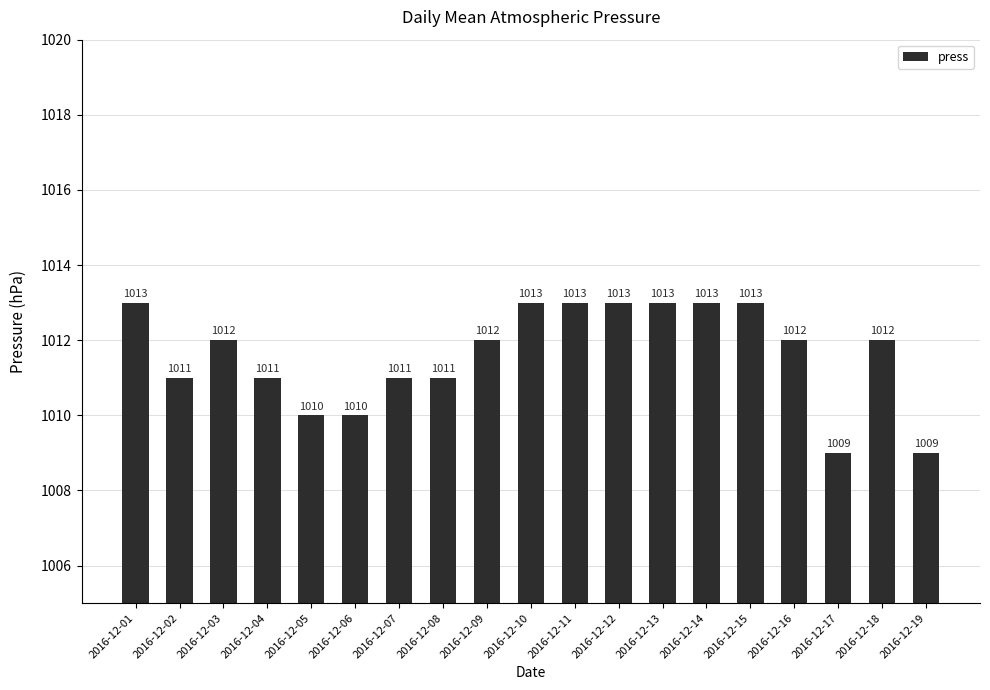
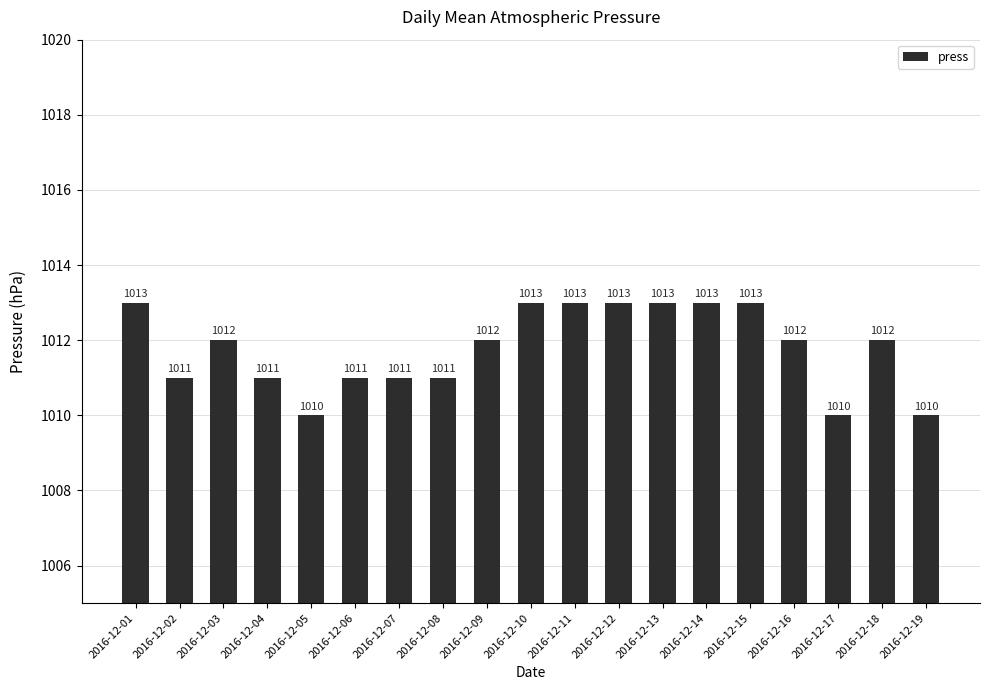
  {
    "2016-12-01": 1013,
    "2016-12-02": 1011,
    "2016-12-03": 1012,
    "2016-12-04": 1011,
    "2016-12-05": 1010,
-   "2016-12-06": 1010,
+   "2016-12-06": 1011,
    "2016-12-07": 1011,
    "2016-12-08": 1011,
    "2016-12-09": 1012,
    "2016-12-10": 1013,
    "2016-12-11": 1013,
    "2016-12-12": 1013,
    "2016-12-13": 1013,
    "2016-12-14": 1013,
    "2016-12-15": 1013,
    "2016-12-16": 1012,
-   "2016-12-17": 1009,
+   "2016-12-17": 1010,
    "2016-12-18": 1012,
-   "2016-12-19": 1009
+   "2016-12-19": 1010
  }
